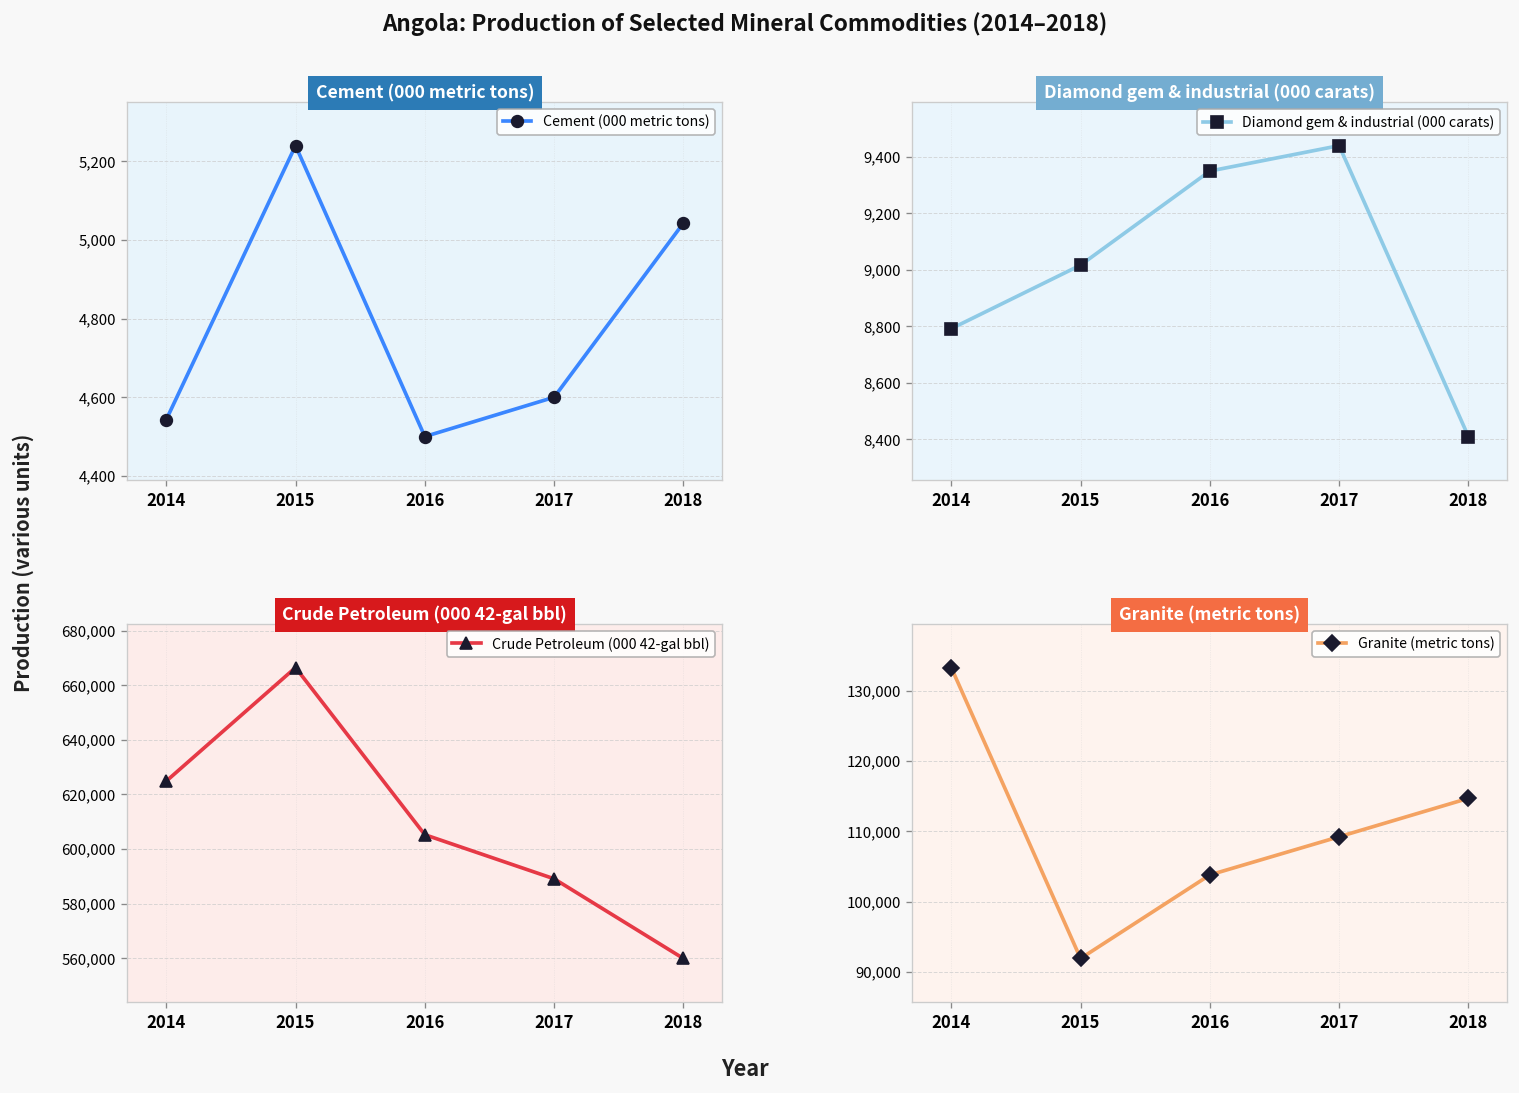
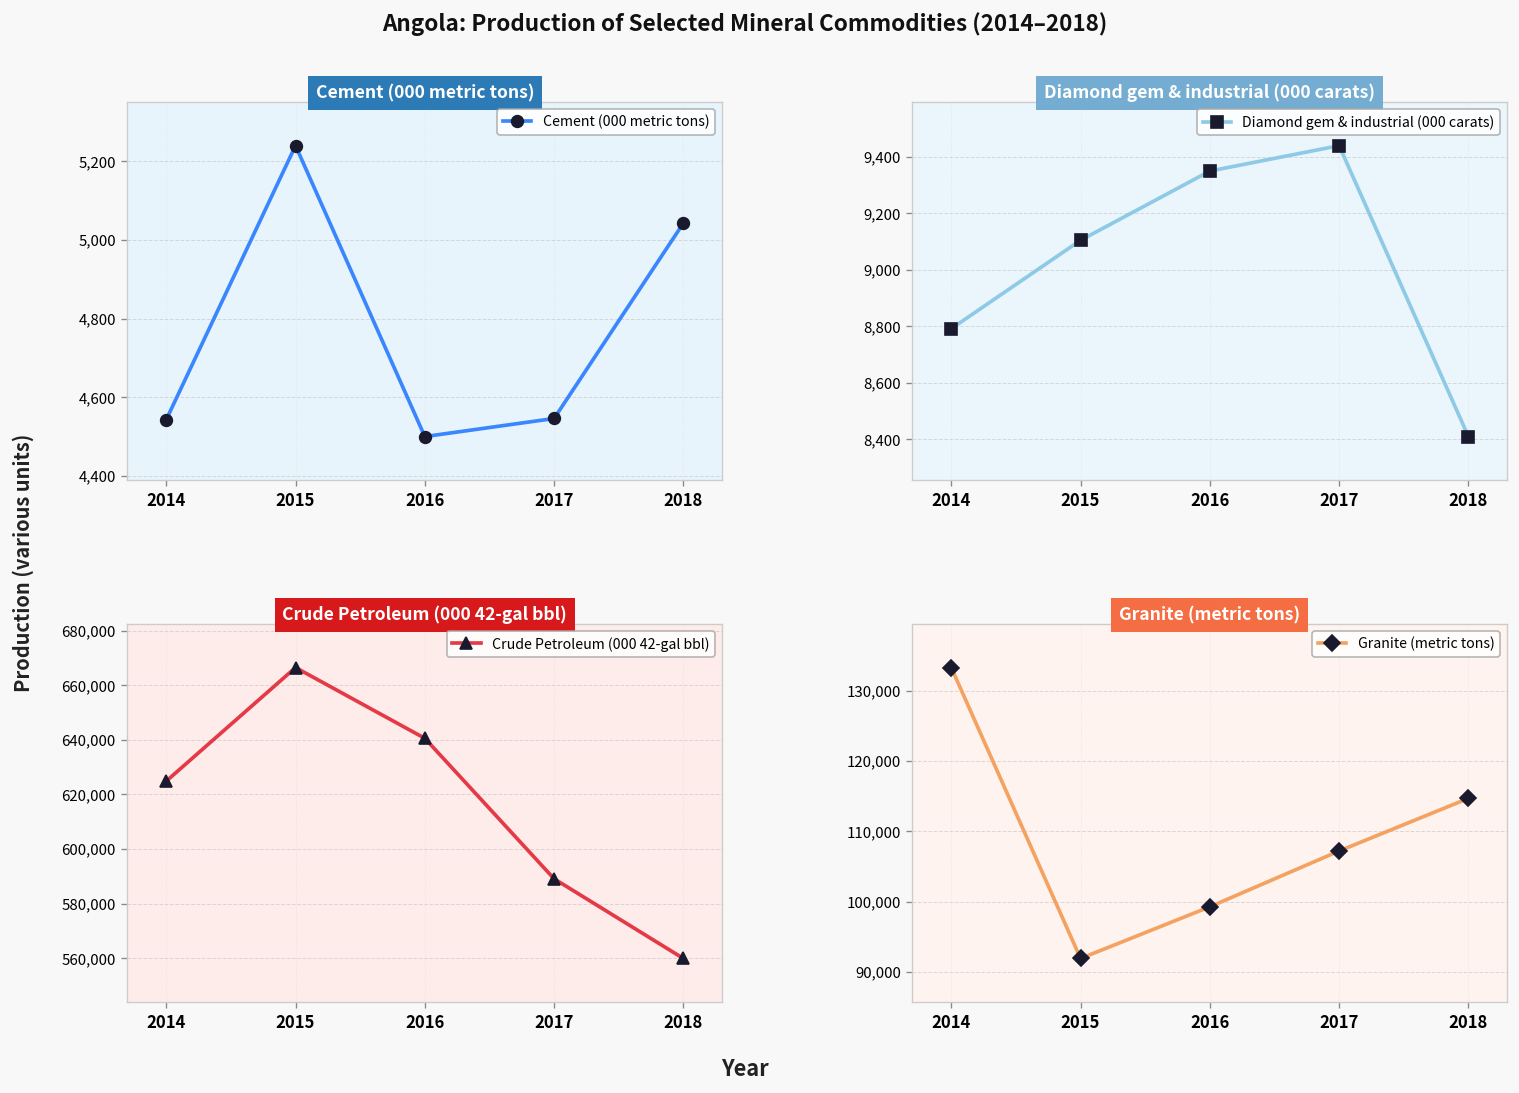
  {
    "Cement (000 metric tons)": {
      "2014": "4,540",
      "2015": "5,240",
      "2016": "4,500",
-     "2017": "4,600",
+     "2017": "4,550",
      "2018": "5,040"
    },
    "Diamond gem & industrial (000 carats)": {
      "2014": "8,790",
-     "2015": "9,020",
+     "2015": "9,100",
      "2016": "9,350",
      "2017": "9,440",
      "2018": "8,410"
    },
    "Crude Petroleum (000 42-gal bbl)": {
      "2014": "625,000",
      "2015": "666,000",
-     "2016": "605,000",
+     "2016": "641,000",
      "2017": "589,000",
      "2018": "560,000"
    },
    "Granite (metric tons)": {
      "2014": "133,000",
      "2015": "92,000",
-     "2016": "104,000",
-     "2017": "109,000",
+     "2016": "99,000",
+     "2017": "107,000",
      "2018": "115,000"
    }
  }
